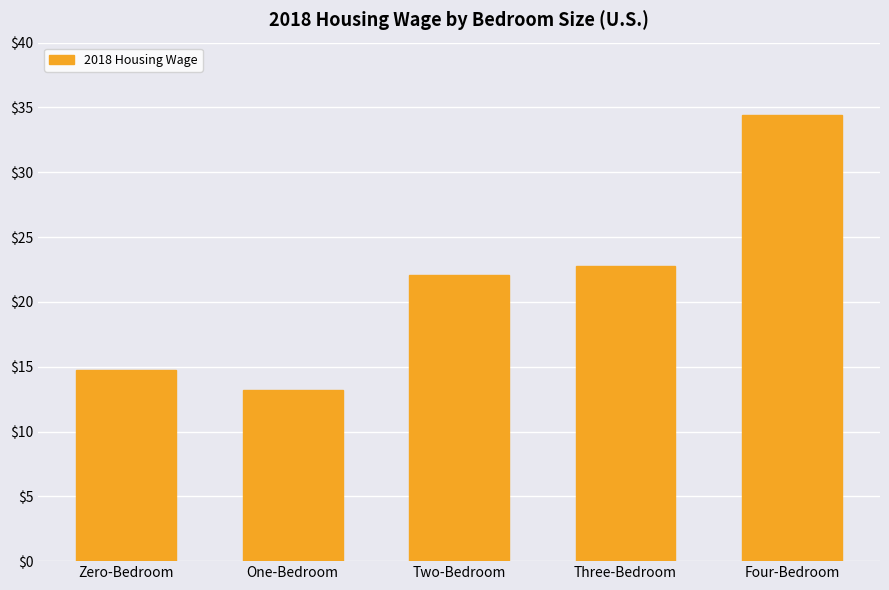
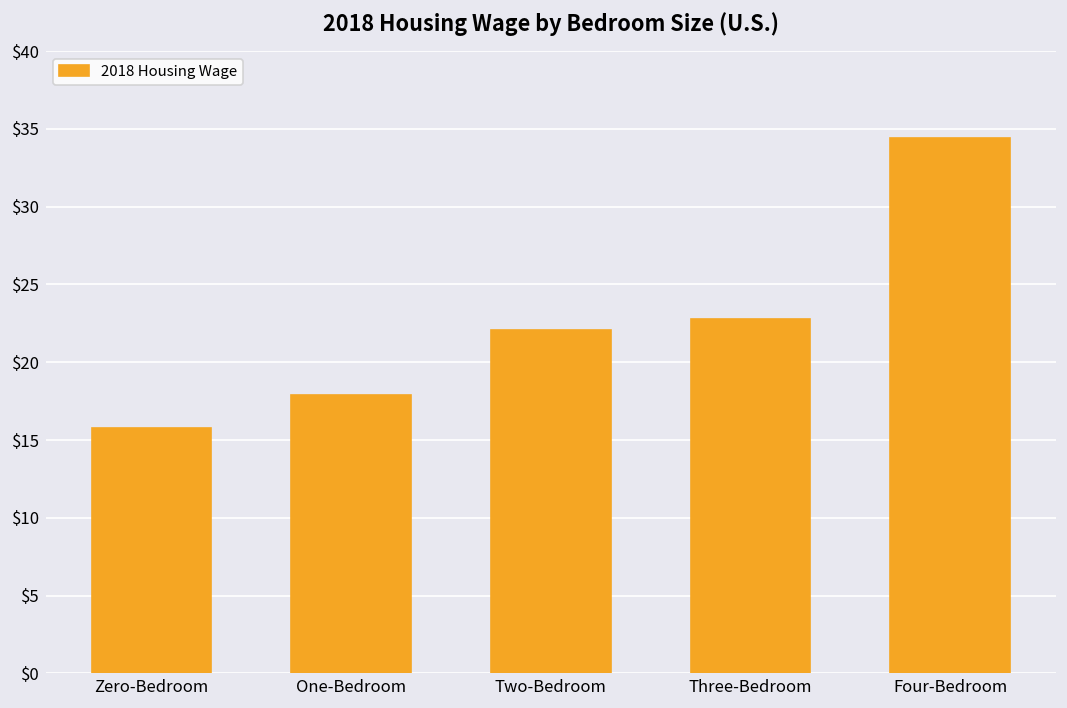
  {
-   "Zero-Bedroom": "$14.7",
-   "One-Bedroom": "$13.2",
+   "Zero-Bedroom": "$15.8",
+   "One-Bedroom": "$17.9",
    "Two-Bedroom": "$22.1",
    "Three-Bedroom": "$22.8",
    "Four-Bedroom": "$34.4"
  }
